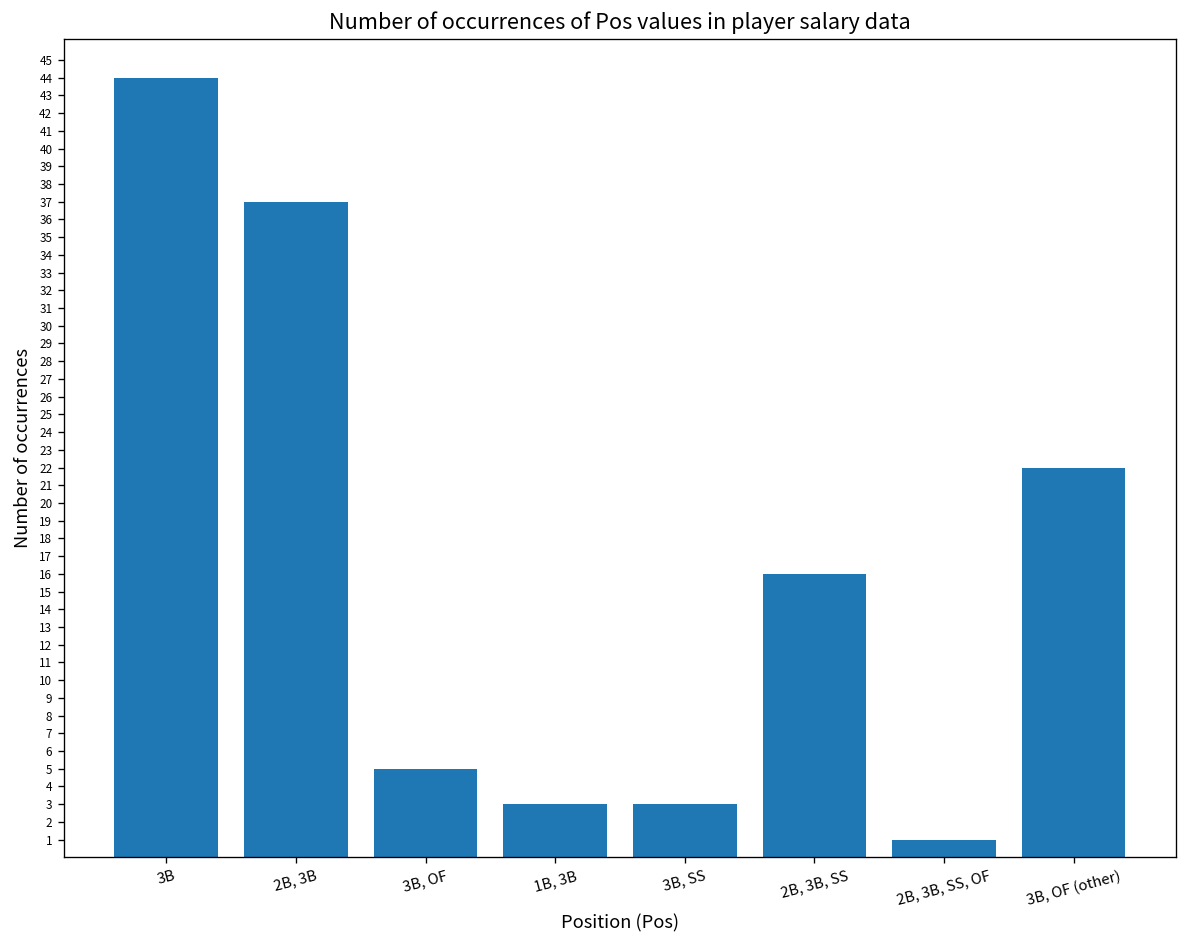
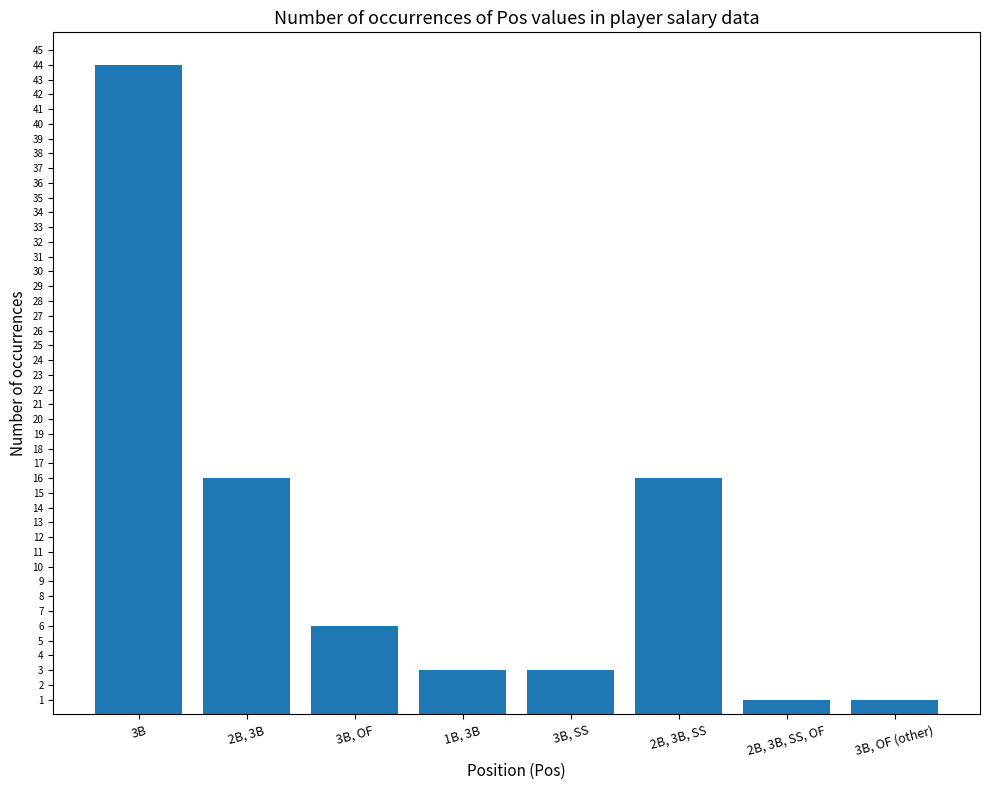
  {
    "3B": 44,
-   "2B, 3B": 37,
-   "3B, OF": 5,
+   "2B, 3B": 16,
+   "3B, OF": 6,
    "1B, 3B": 3,
    "3B, SS": 3,
    "2B, 3B, SS": 16,
    "2B, 3B, SS, OF": 1,
-   "3B, OF (other)": 22
+   "3B, OF (other)": 1
  }
